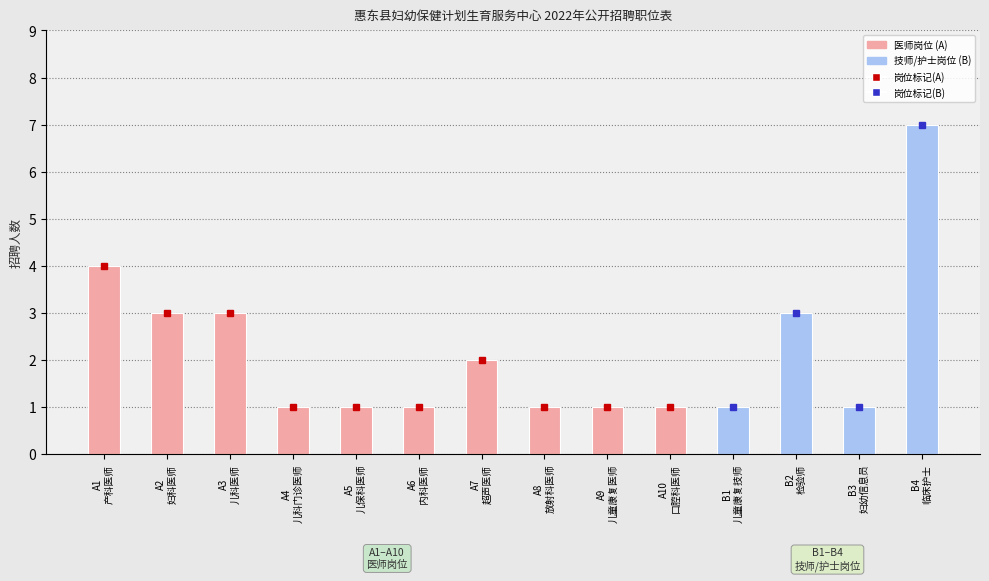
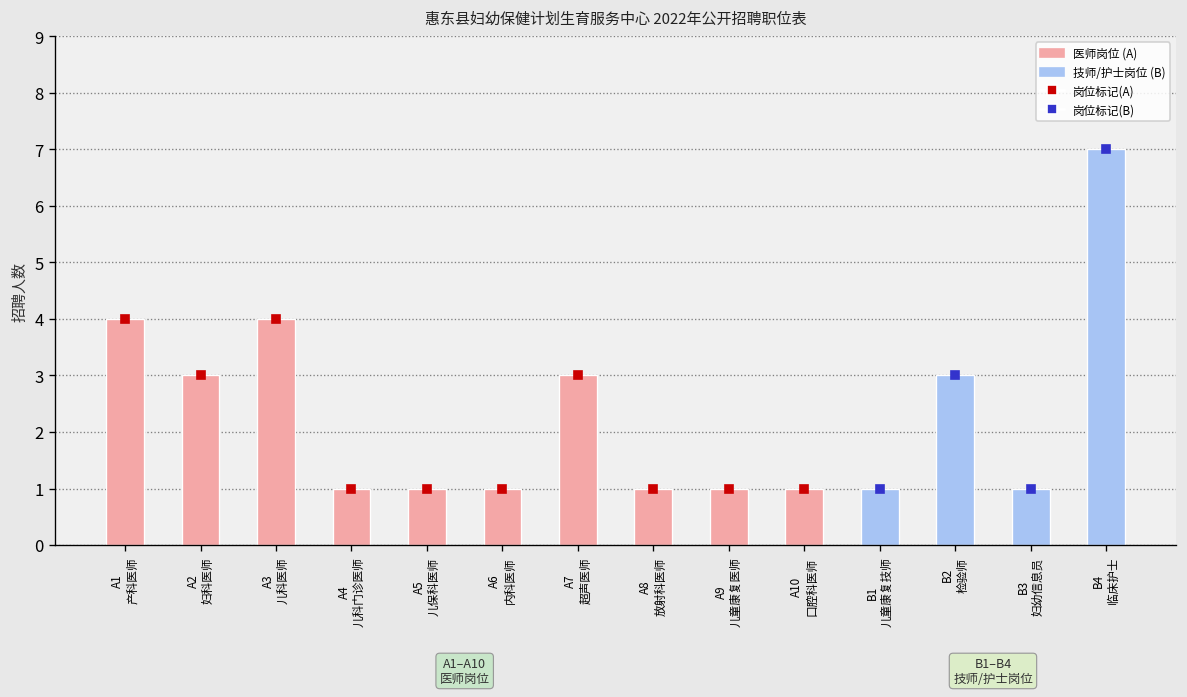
  {
    "医师岗位 (A)": {
      "A1 产科医师": 4,
      "A2 妇科医师": 3,
-     "A3 儿科医师": 3,
+     "A3 儿科医师": 4,
      "A4 儿科门诊医师": 1,
      "A5 儿保科医师": 1,
      "A6 内科医师": 1,
-     "A7 超声医师": 2,
+     "A7 超声医师": 3,
      "A8 放射科医师": 1,
      "A9 儿童康复医师": 1,
      "A10 口腔科医师": 1
    },
    "技师/护士岗位 (B)": {
      "B1 儿童康复技师": 1,
      "B2 检验师": 3,
      "B3 妇幼信息员": 1,
      "B4 临床护士": 7
    }
  }
